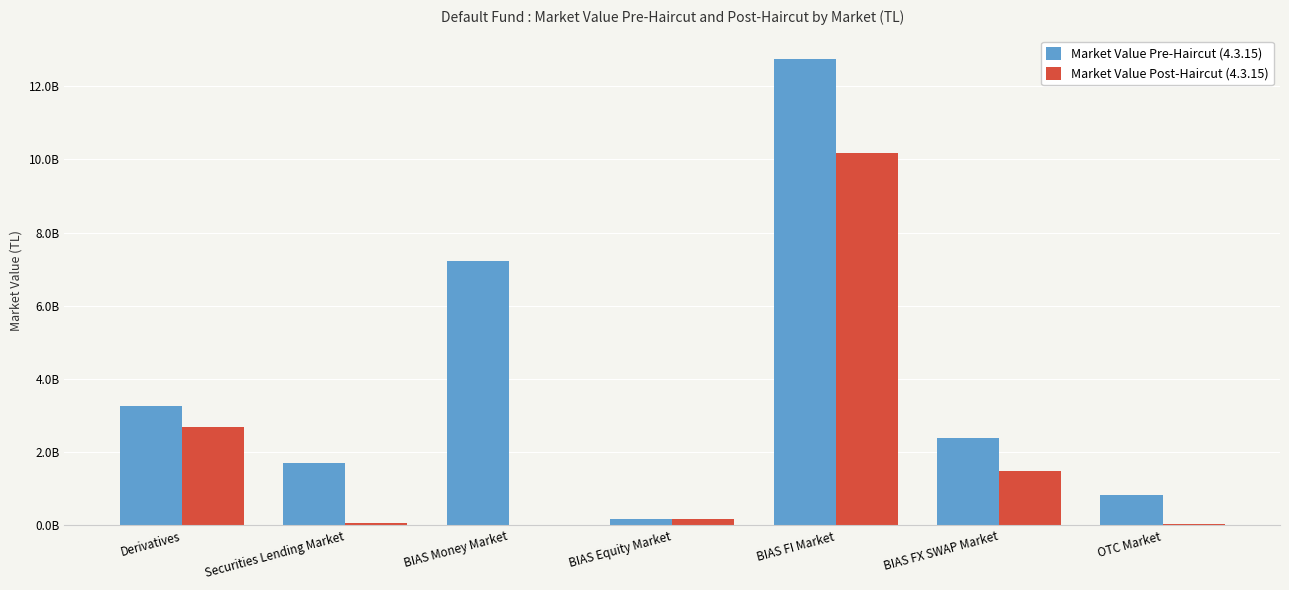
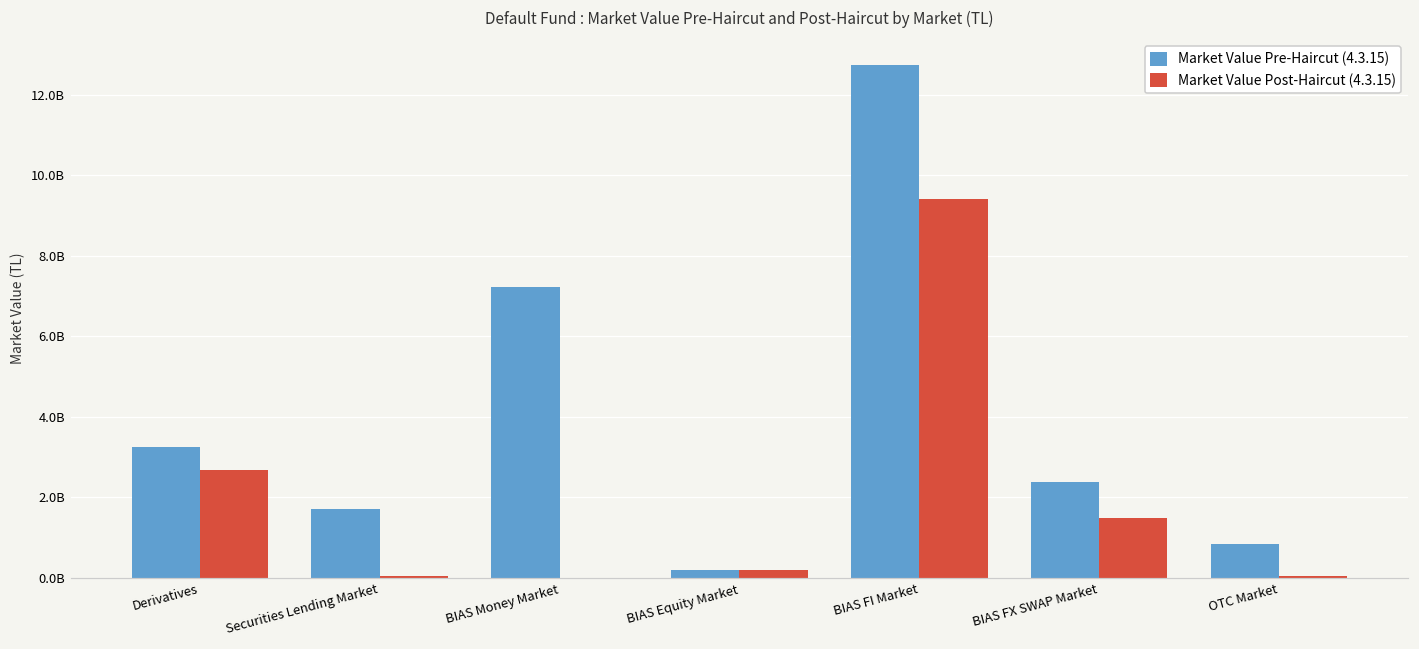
  {
    "Market Value Pre-Haircut (4.3.15)": {
      "Derivatives": 3300000000,
      "Securities Lending Market": 1700000000,
      "BIAS Money Market": 7200000000,
      "BIAS Equity Market": 200000000,
      "BIAS FI Market": 12700000000,
      "BIAS FX SWAP Market": 2400000000,
      "OTC Market": 800000000
    },
    "Market Value Post-Haircut (4.3.15)": {
      "Derivatives": 2700000000,
      "BIAS Equity Market": 200000000,
-     "BIAS FI Market": 10200000000,
+     "BIAS FI Market": 9400000000,
      "BIAS FX SWAP Market": 1500000000
    }
  }
